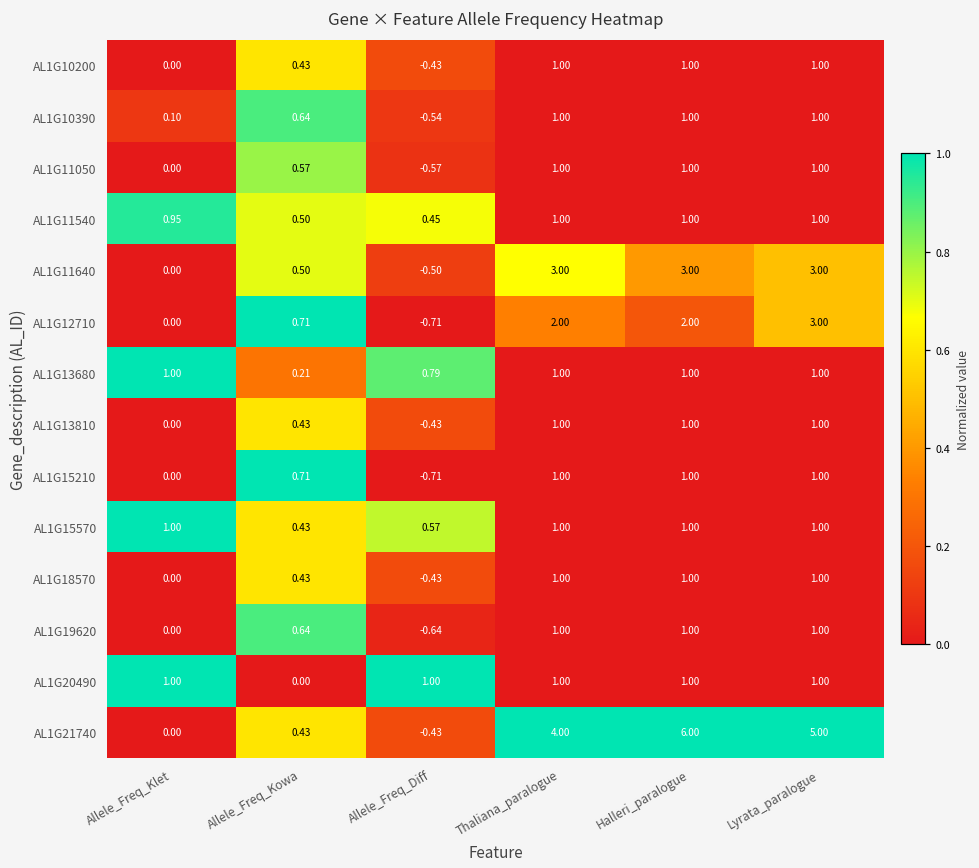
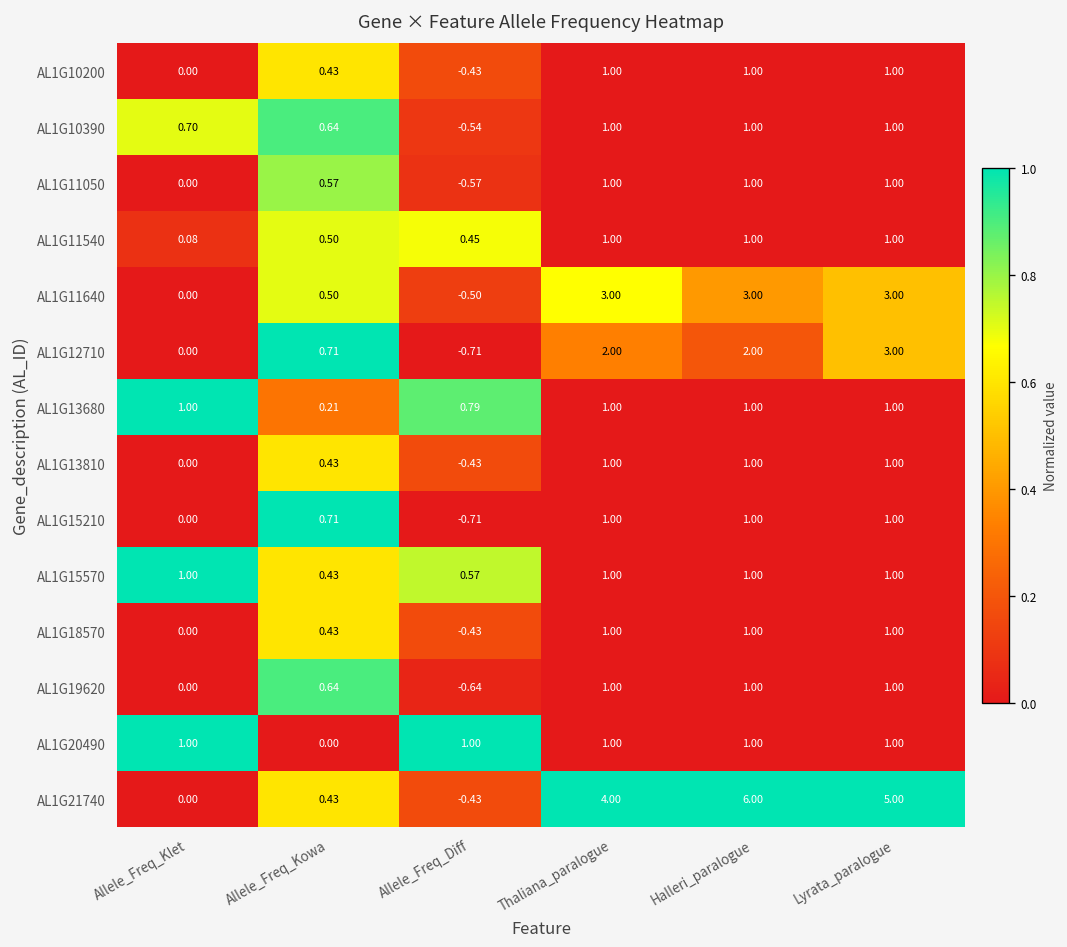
  {
    "AL1G10200": {
      "Allele_Freq_Klet": 0.00,
      "Allele_Freq_Kowa": 0.43,
      "Allele_Freq_Diff": -0.43,
      "Thaliana_paralogue": 1.00,
      "Halleri_paralogue": 1.00,
      "Lyrata_paralogue": 1.00
    },
    "AL1G10390": {
-     "Allele_Freq_Klet": 0.10,
+     "Allele_Freq_Klet": 0.70,
      "Allele_Freq_Kowa": 0.64,
      "Allele_Freq_Diff": -0.54,
      "Thaliana_paralogue": 1.00,
      "Halleri_paralogue": 1.00,
      "Lyrata_paralogue": 1.00
    },
    "AL1G11050": {
      "Allele_Freq_Klet": 0.00,
      "Allele_Freq_Kowa": 0.57,
      "Allele_Freq_Diff": -0.57,
      "Thaliana_paralogue": 1.00,
      "Halleri_paralogue": 1.00,
      "Lyrata_paralogue": 1.00
    },
    "AL1G11540": {
-     "Allele_Freq_Klet": 0.95,
+     "Allele_Freq_Klet": 0.08,
      "Allele_Freq_Kowa": 0.50,
      "Allele_Freq_Diff": 0.45,
      "Thaliana_paralogue": 1.00,
      "Halleri_paralogue": 1.00,
      "Lyrata_paralogue": 1.00
    },
    "AL1G11640": {
      "Allele_Freq_Klet": 0.00,
      "Allele_Freq_Kowa": 0.50,
      "Allele_Freq_Diff": -0.50,
      "Thaliana_paralogue": 3.00,
      "Halleri_paralogue": 3.00,
      "Lyrata_paralogue": 3.00
    },
    "AL1G12710": {
      "Allele_Freq_Klet": 0.00,
      "Allele_Freq_Kowa": 0.71,
      "Allele_Freq_Diff": -0.71,
      "Thaliana_paralogue": 2.00,
      "Halleri_paralogue": 2.00,
      "Lyrata_paralogue": 3.00
    },
    "AL1G13680": {
      "Allele_Freq_Klet": 1.00,
      "Allele_Freq_Kowa": 0.21,
      "Allele_Freq_Diff": 0.79,
      "Thaliana_paralogue": 1.00,
      "Halleri_paralogue": 1.00,
      "Lyrata_paralogue": 1.00
    },
    "AL1G13810": {
      "Allele_Freq_Klet": 0.00,
      "Allele_Freq_Kowa": 0.43,
      "Allele_Freq_Diff": -0.43,
      "Thaliana_paralogue": 1.00,
      "Halleri_paralogue": 1.00,
      "Lyrata_paralogue": 1.00
    },
    "AL1G15210": {
      "Allele_Freq_Klet": 0.00,
      "Allele_Freq_Kowa": 0.71,
      "Allele_Freq_Diff": -0.71,
      "Thaliana_paralogue": 1.00,
      "Halleri_paralogue": 1.00,
      "Lyrata_paralogue": 1.00
    },
    "AL1G15570": {
      "Allele_Freq_Klet": 1.00,
      "Allele_Freq_Kowa": 0.43,
      "Allele_Freq_Diff": 0.57,
      "Thaliana_paralogue": 1.00,
      "Halleri_paralogue": 1.00,
      "Lyrata_paralogue": 1.00
    },
    "AL1G18570": {
      "Allele_Freq_Klet": 0.00,
      "Allele_Freq_Kowa": 0.43,
      "Allele_Freq_Diff": -0.43,
      "Thaliana_paralogue": 1.00,
      "Halleri_paralogue": 1.00,
      "Lyrata_paralogue": 1.00
    },
    "AL1G19620": {
      "Allele_Freq_Klet": 0.00,
      "Allele_Freq_Kowa": 0.64,
      "Allele_Freq_Diff": -0.64,
      "Thaliana_paralogue": 1.00,
      "Halleri_paralogue": 1.00,
      "Lyrata_paralogue": 1.00
    },
    "AL1G20490": {
      "Allele_Freq_Klet": 1.00,
      "Allele_Freq_Kowa": 0.00,
      "Allele_Freq_Diff": 1.00,
      "Thaliana_paralogue": 1.00,
      "Halleri_paralogue": 1.00,
      "Lyrata_paralogue": 1.00
    },
    "AL1G21740": {
      "Allele_Freq_Klet": 0.00,
      "Allele_Freq_Kowa": 0.43,
      "Allele_Freq_Diff": -0.43,
      "Thaliana_paralogue": 4.00,
      "Halleri_paralogue": 6.00,
      "Lyrata_paralogue": 5.00
    }
  }
